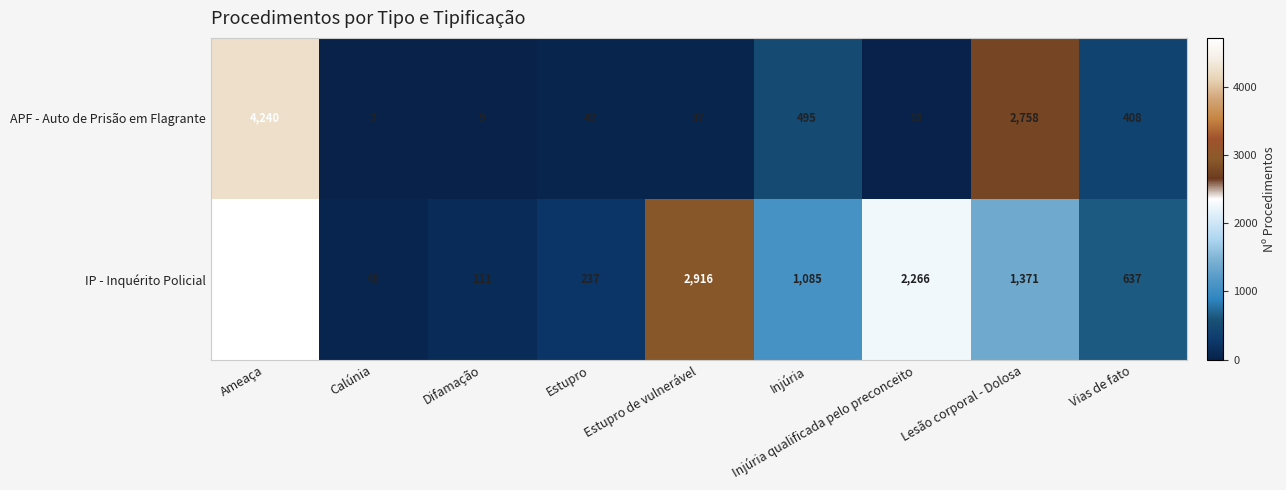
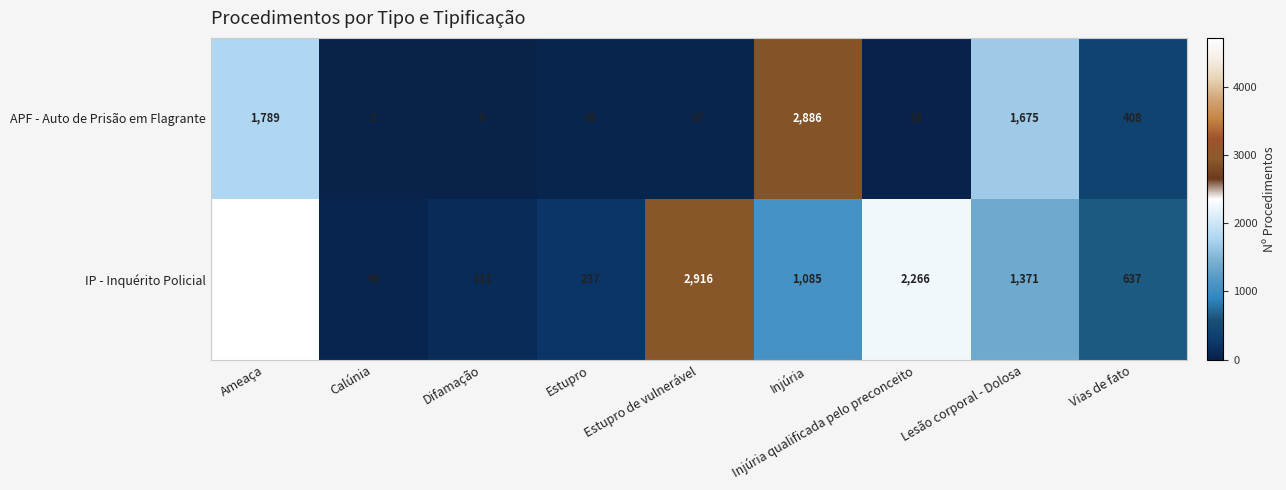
  {
    "APF - Auto de Prisão em Flagrante": {
-     "Ameaça": "4,240",
-     "Injúria": "495",
-     "Lesão corporal - Dolosa": "2,758",
+     "Ameaça": "1,789",
+     "Injúria": "2,886",
+     "Lesão corporal - Dolosa": "1,675",
      "Vias de fato": "408"
    },
    "IP - Inquérito Policial": {
      "Difamação": "111",
      "Estupro": "237",
      "Estupro de vulnerável": "2,916",
      "Injúria": "1,085",
      "Injúria qualificada pelo preconceito": "2,266",
      "Lesão corporal - Dolosa": "1,371",
      "Vias de fato": "637"
    }
  }
